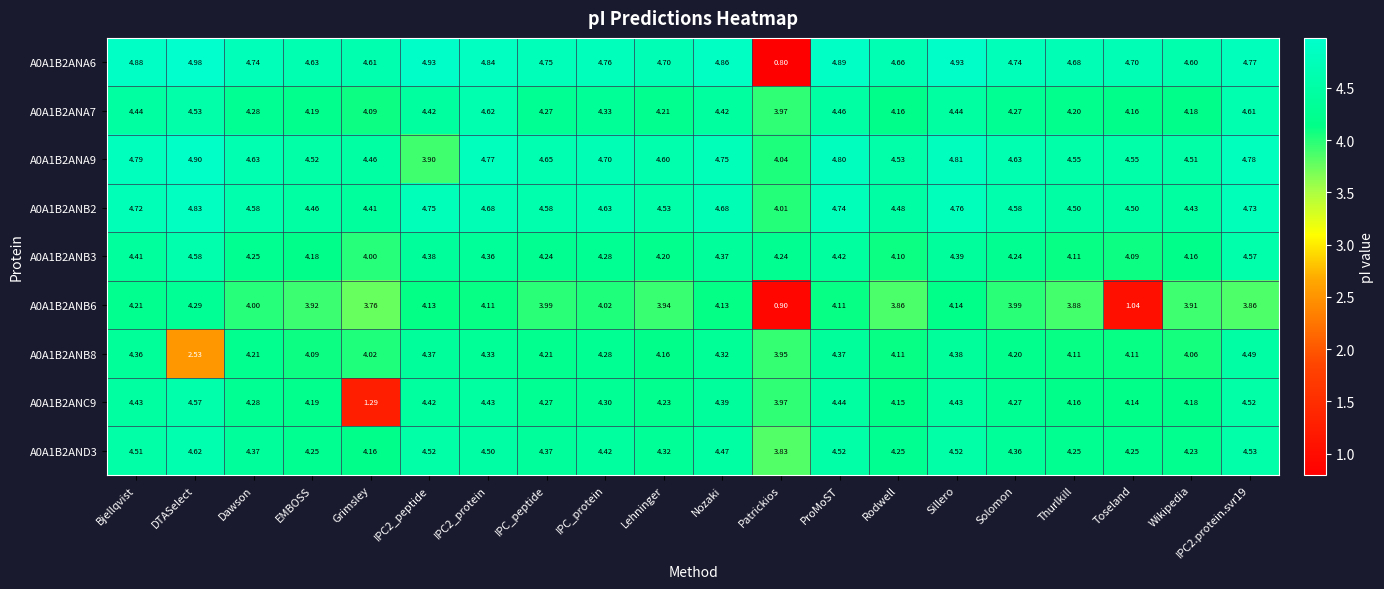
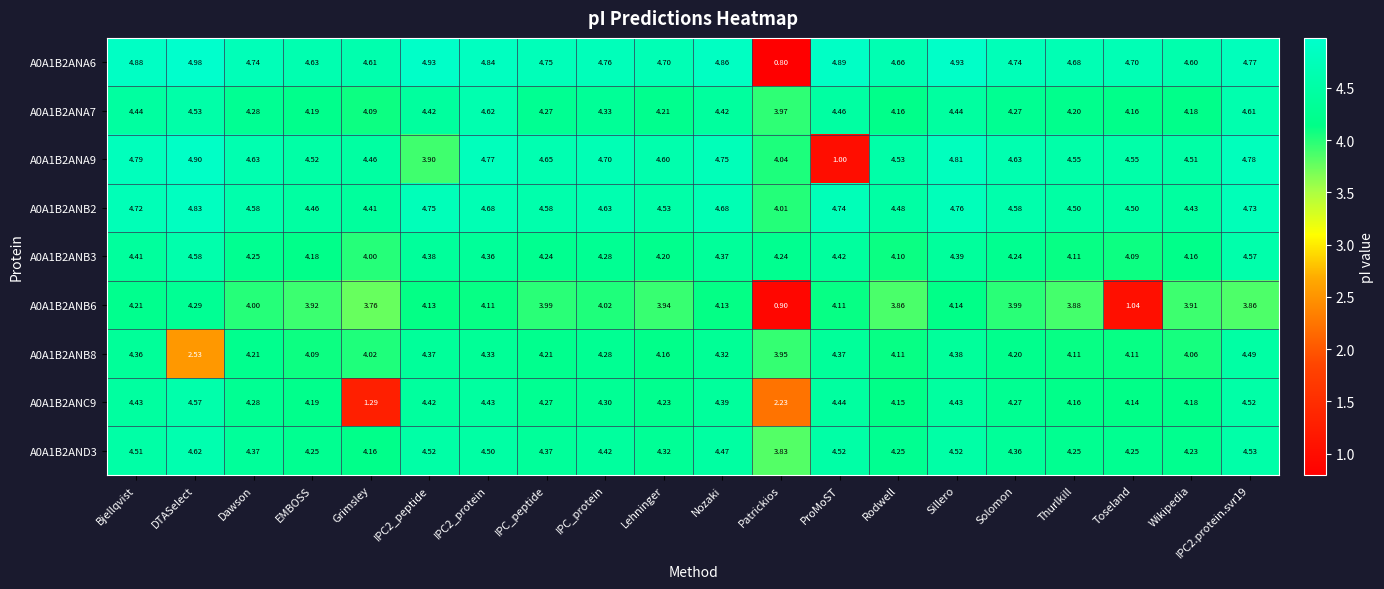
  {
    "A0A1B2ANA6": {
      "Bjellqvist": 4.88,
      "DTASelect": 4.98,
      "Dawson": 4.74,
      "EMBOSS": 4.63,
      "Grimsley": 4.61,
      "IPC2_peptide": 4.93,
      "IPC2_protein": 4.84,
      "IPC_peptide": 4.75,
      "IPC_protein": 4.76,
      "Lehninger": 4.70,
      "Nozaki": 4.86,
      "Patrickios": 0.80,
      "ProMoST": 4.89,
      "Rodwell": 4.66,
      "Sillero": 4.93,
      "Solomon": 4.74,
      "Thurlkill": 4.68,
      "Toseland": 4.70,
      "Wikipedia": 4.60,
      "IPC2.protein.svr19": 4.77
    },
    "A0A1B2ANA7": {
      "Bjellqvist": 4.44,
      "DTASelect": 4.53,
      "Dawson": 4.28,
      "EMBOSS": 4.19,
      "Grimsley": 4.09,
      "IPC2_peptide": 4.42,
      "IPC2_protein": 4.62,
      "IPC_peptide": 4.27,
      "IPC_protein": 4.33,
      "Lehninger": 4.21,
      "Nozaki": 4.42,
      "Patrickios": 3.97,
      "ProMoST": 4.46,
      "Rodwell": 4.16,
      "Sillero": 4.44,
      "Solomon": 4.27,
      "Thurlkill": 4.20,
      "Toseland": 4.16,
      "Wikipedia": 4.18,
      "IPC2.protein.svr19": 4.61
    },
    "A0A1B2ANA9": {
      "Bjellqvist": 4.79,
      "DTASelect": 4.90,
      "Dawson": 4.63,
      "EMBOSS": 4.52,
      "Grimsley": 4.46,
      "IPC2_peptide": 3.90,
      "IPC2_protein": 4.77,
      "IPC_peptide": 4.65,
      "IPC_protein": 4.70,
      "Lehninger": 4.60,
      "Nozaki": 4.75,
      "Patrickios": 4.04,
-     "ProMoST": 4.80,
+     "ProMoST": 1.00,
      "Rodwell": 4.53,
      "Sillero": 4.81,
      "Solomon": 4.63,
      "Thurlkill": 4.55,
      "Toseland": 4.55,
      "Wikipedia": 4.51,
      "IPC2.protein.svr19": 4.78
    },
    "A0A1B2ANB2": {
      "Bjellqvist": 4.72,
      "DTASelect": 4.83,
      "Dawson": 4.58,
      "EMBOSS": 4.46,
      "Grimsley": 4.41,
      "IPC2_peptide": 4.75,
      "IPC2_protein": 4.68,
      "IPC_peptide": 4.58,
      "IPC_protein": 4.63,
      "Lehninger": 4.53,
      "Nozaki": 4.68,
      "Patrickios": 4.01,
      "ProMoST": 4.74,
      "Rodwell": 4.48,
      "Sillero": 4.76,
      "Solomon": 4.58,
      "Thurlkill": 4.50,
      "Toseland": 4.50,
      "Wikipedia": 4.43,
      "IPC2.protein.svr19": 4.73
    },
    "A0A1B2ANB3": {
      "Bjellqvist": 4.41,
      "DTASelect": 4.58,
      "Dawson": 4.25,
      "EMBOSS": 4.18,
      "Grimsley": 4.00,
      "IPC2_peptide": 4.38,
      "IPC2_protein": 4.36,
      "IPC_peptide": 4.24,
      "IPC_protein": 4.28,
      "Lehninger": 4.20,
      "Nozaki": 4.37,
      "Patrickios": 4.24,
      "ProMoST": 4.42,
      "Rodwell": 4.10,
      "Sillero": 4.39,
      "Solomon": 4.24,
      "Thurlkill": 4.11,
      "Toseland": 4.09,
      "Wikipedia": 4.16,
      "IPC2.protein.svr19": 4.57
    },
    "A0A1B2ANB6": {
      "Bjellqvist": 4.21,
      "DTASelect": 4.29,
      "Dawson": 4.00,
      "EMBOSS": 3.92,
      "Grimsley": 3.76,
      "IPC2_peptide": 4.13,
      "IPC2_protein": 4.11,
      "IPC_peptide": 3.99,
      "IPC_protein": 4.02,
      "Lehninger": 3.94,
      "Nozaki": 4.13,
      "Patrickios": 0.90,
      "ProMoST": 4.11,
      "Rodwell": 3.86,
      "Sillero": 4.14,
      "Solomon": 3.99,
      "Thurlkill": 3.88,
      "Toseland": 1.04,
      "Wikipedia": 3.91,
      "IPC2.protein.svr19": 3.86
    },
    "A0A1B2ANB8": {
      "Bjellqvist": 4.36,
      "DTASelect": 2.53,
      "Dawson": 4.21,
      "EMBOSS": 4.09,
      "Grimsley": 4.02,
      "IPC2_peptide": 4.37,
      "IPC2_protein": 4.33,
      "IPC_peptide": 4.21,
      "IPC_protein": 4.28,
      "Lehninger": 4.16,
      "Nozaki": 4.32,
      "Patrickios": 3.95,
      "ProMoST": 4.37,
      "Rodwell": 4.11,
      "Sillero": 4.38,
      "Solomon": 4.20,
      "Thurlkill": 4.11,
      "Toseland": 4.11,
      "Wikipedia": 4.06,
      "IPC2.protein.svr19": 4.49
    },
    "A0A1B2ANC9": {
      "Bjellqvist": 4.43,
      "DTASelect": 4.57,
      "Dawson": 4.28,
      "EMBOSS": 4.19,
      "Grimsley": 1.29,
      "IPC2_peptide": 4.42,
      "IPC2_protein": 4.43,
      "IPC_peptide": 4.27,
      "IPC_protein": 4.30,
      "Lehninger": 4.23,
      "Nozaki": 4.39,
-     "Patrickios": 3.97,
+     "Patrickios": 2.23,
      "ProMoST": 4.44,
      "Rodwell": 4.15,
      "Sillero": 4.43,
      "Solomon": 4.27,
      "Thurlkill": 4.16,
      "Toseland": 4.14,
      "Wikipedia": 4.18,
      "IPC2.protein.svr19": 4.52
    },
    "A0A1B2AND3": {
      "Bjellqvist": 4.51,
      "DTASelect": 4.62,
      "Dawson": 4.37,
      "EMBOSS": 4.25,
      "Grimsley": 4.16,
      "IPC2_peptide": 4.52,
      "IPC2_protein": 4.50,
      "IPC_peptide": 4.37,
      "IPC_protein": 4.42,
      "Lehninger": 4.32,
      "Nozaki": 4.47,
      "Patrickios": 3.83,
      "ProMoST": 4.52,
      "Rodwell": 4.25,
      "Sillero": 4.52,
      "Solomon": 4.36,
      "Thurlkill": 4.25,
      "Toseland": 4.25,
      "Wikipedia": 4.23,
      "IPC2.protein.svr19": 4.53
    }
  }
